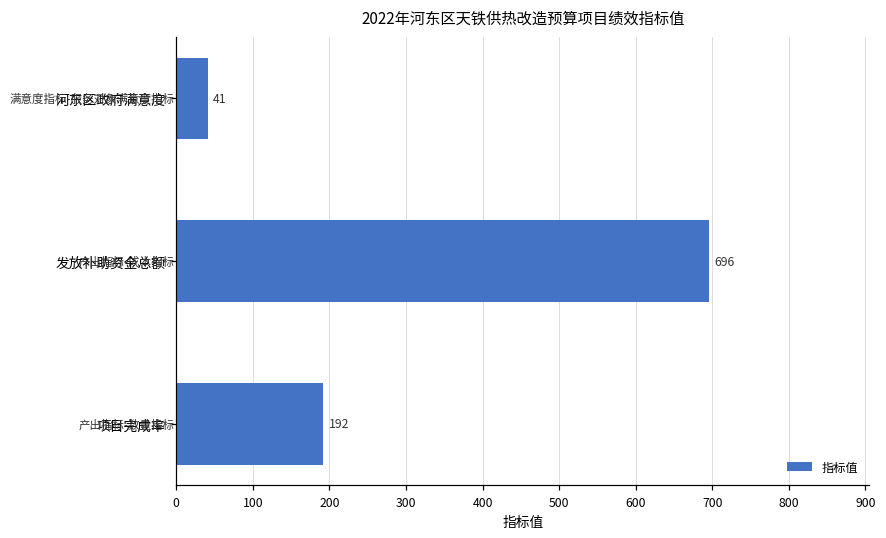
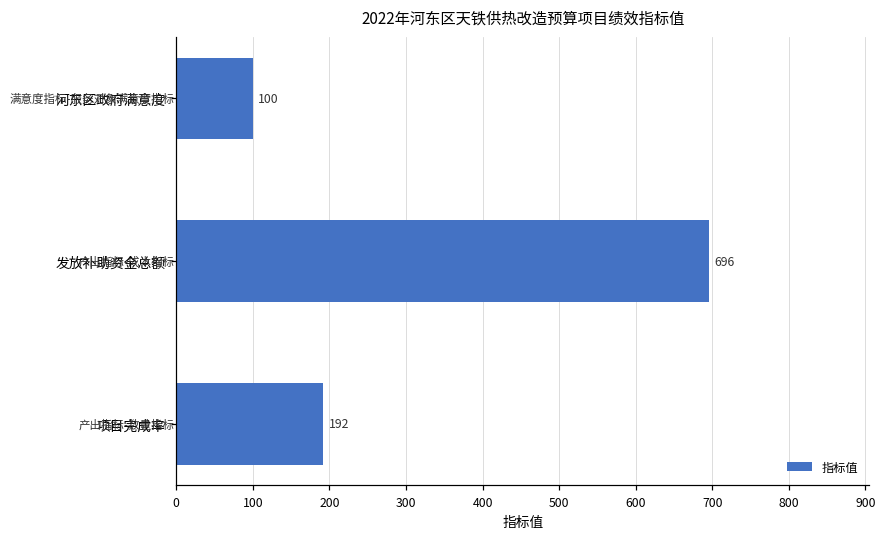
  {
-   "河东区政府满意度": 41,
+   "河东区政府满意度": 100,
    "发放补助资金总额": 696,
    "项目完成率": 192
  }
